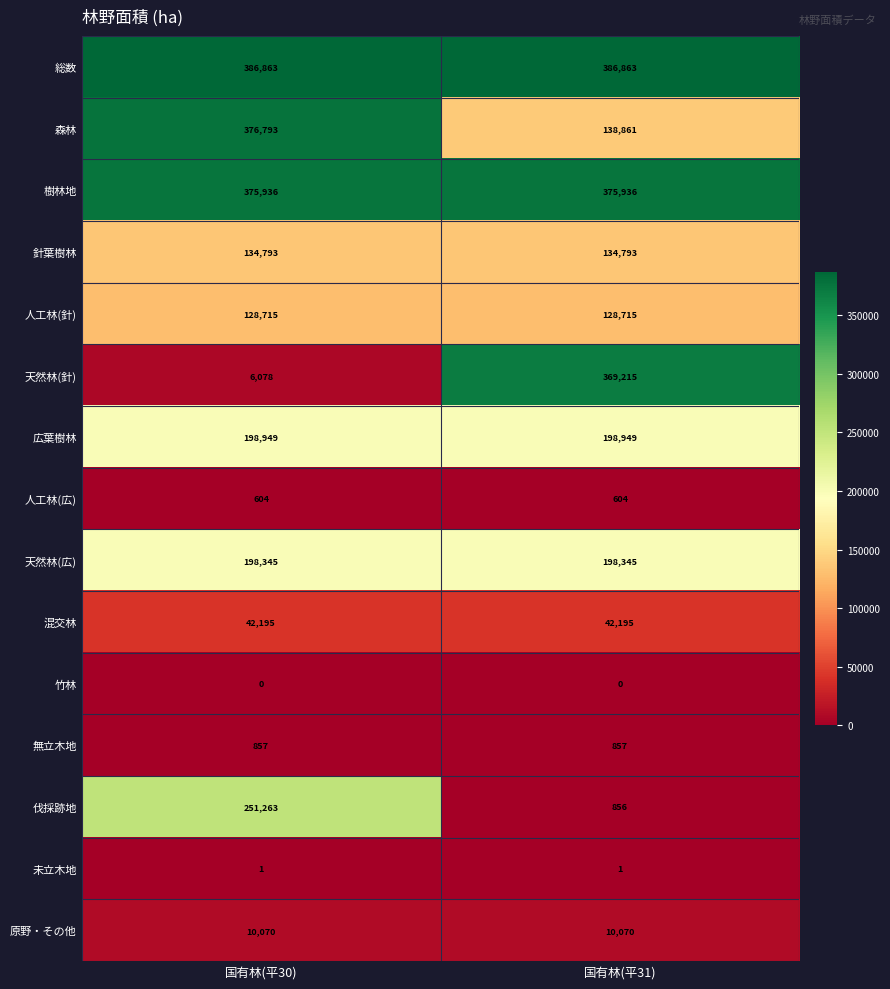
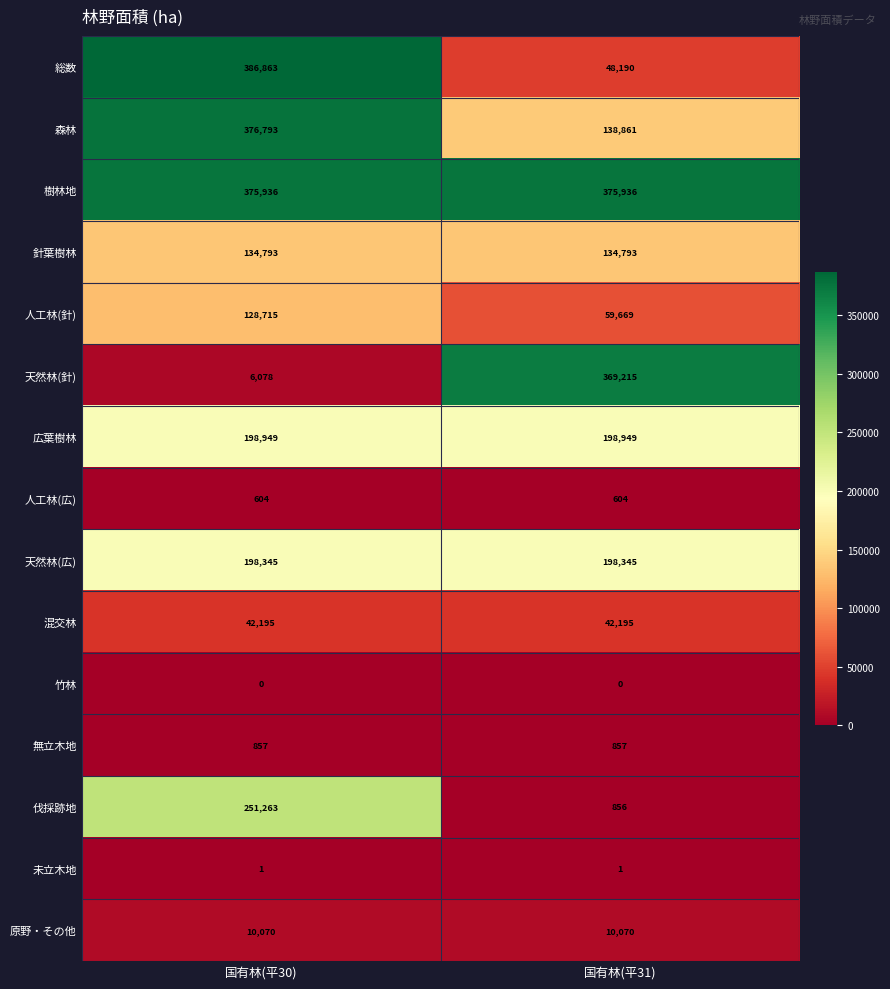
  {
    "総数": {
      "国有林(平30)": "386,863",
-     "国有林(平31)": "386,863"
+     "国有林(平31)": "48,190"
    },
    "森林": {
      "国有林(平30)": "376,793",
      "国有林(平31)": "138,861"
    },
    "樹林地": {
      "国有林(平30)": "375,936",
      "国有林(平31)": "375,936"
    },
    "針葉樹林": {
      "国有林(平30)": "134,793",
      "国有林(平31)": "134,793"
    },
    "人工林(針)": {
      "国有林(平30)": "128,715",
-     "国有林(平31)": "128,715"
+     "国有林(平31)": "59,669"
    },
    "天然林(針)": {
      "国有林(平30)": "6,078",
      "国有林(平31)": "369,215"
    },
    "広葉樹林": {
      "国有林(平30)": "198,949",
      "国有林(平31)": "198,949"
    },
    "人工林(広)": {
      "国有林(平30)": "604",
      "国有林(平31)": "604"
    },
    "天然林(広)": {
      "国有林(平30)": "198,345",
      "国有林(平31)": "198,345"
    },
    "混交林": {
      "国有林(平30)": "42,195",
      "国有林(平31)": "42,195"
    },
    "竹林": {
      "国有林(平30)": "0",
      "国有林(平31)": "0"
    },
    "無立木地": {
      "国有林(平30)": "857",
      "国有林(平31)": "857"
    },
    "伐採跡地": {
      "国有林(平30)": "251,263",
      "国有林(平31)": "856"
    },
    "未立木地": {
      "国有林(平30)": "1",
      "国有林(平31)": "1"
    },
    "原野・その他": {
      "国有林(平30)": "10,070",
      "国有林(平31)": "10,070"
    }
  }
